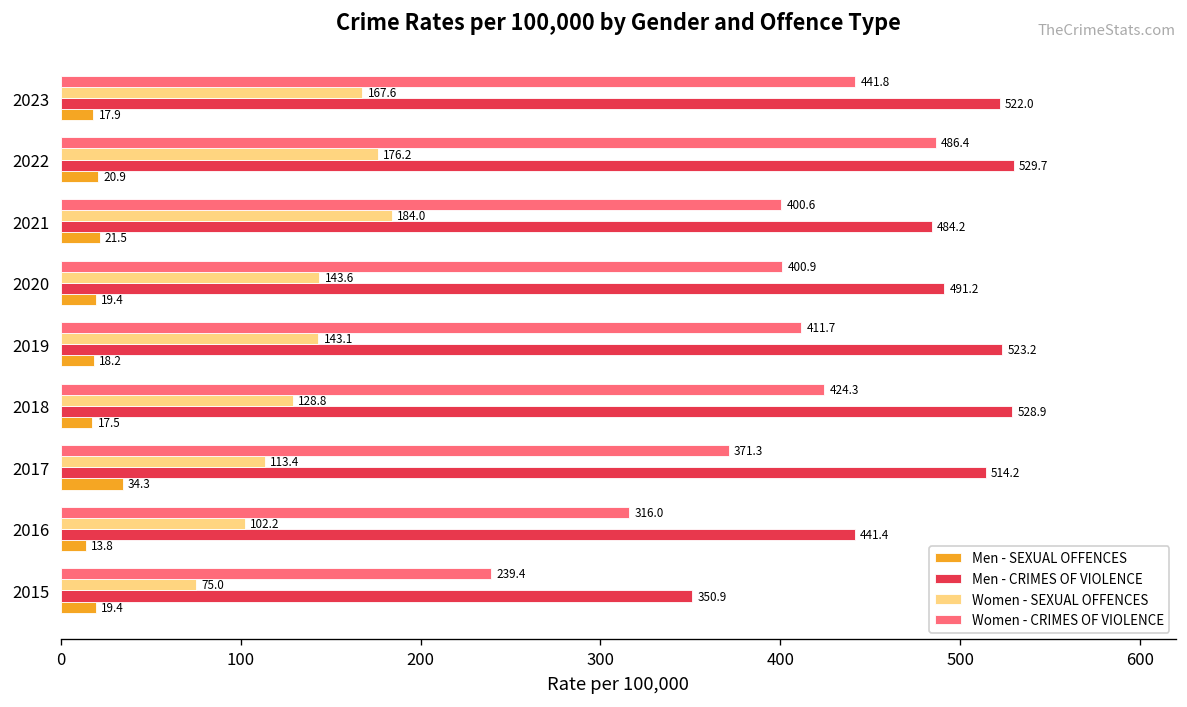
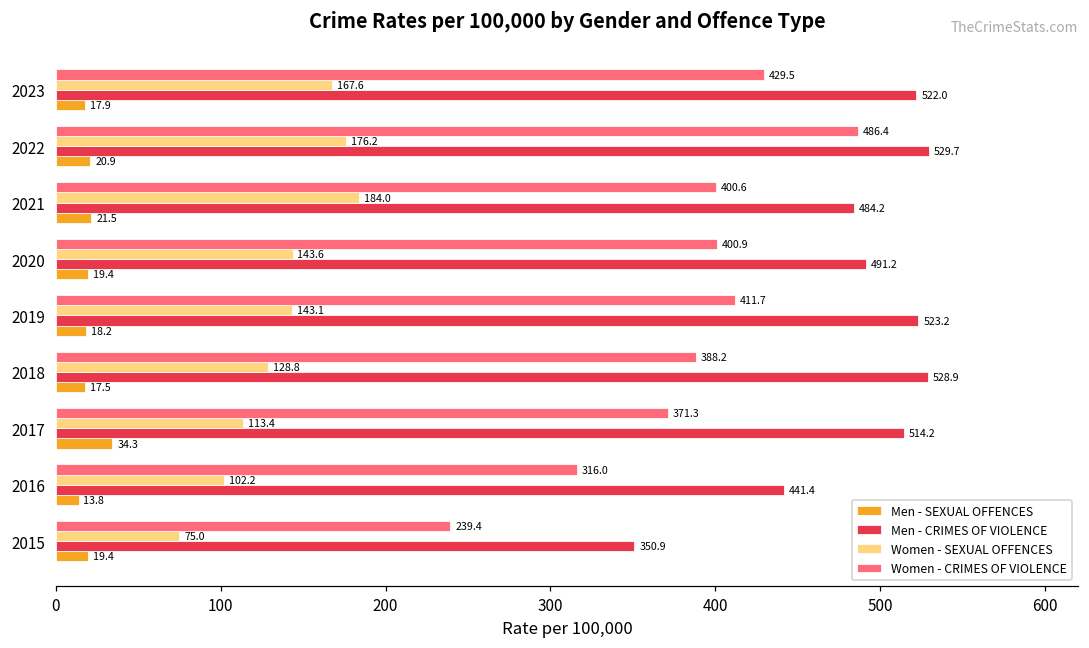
  {
    "Men - SEXUAL OFFENCES": {
      "2023": 17.9,
      "2022": 20.9,
      "2021": 21.5,
      "2020": 19.4,
      "2019": 18.2,
      "2018": 17.5,
      "2017": 34.3,
      "2016": 13.8,
      "2015": 19.4
    },
    "Men - CRIMES OF VIOLENCE": {
      "2023": 522.0,
      "2022": 529.7,
      "2021": 484.2,
      "2020": 491.2,
      "2019": 523.2,
      "2018": 528.9,
      "2017": 514.2,
      "2016": 441.4,
      "2015": 350.9
    },
    "Women - SEXUAL OFFENCES": {
      "2023": 167.6,
      "2022": 176.2,
      "2021": 184.0,
      "2020": 143.6,
      "2019": 143.1,
      "2018": 128.8,
      "2017": 113.4,
      "2016": 102.2,
      "2015": 75.0
    },
    "Women - CRIMES OF VIOLENCE": {
-     "2023": 441.8,
+     "2023": 429.5,
      "2022": 486.4,
      "2021": 400.6,
      "2020": 400.9,
      "2019": 411.7,
-     "2018": 424.3,
+     "2018": 388.2,
      "2017": 371.3,
      "2016": 316.0,
      "2015": 239.4
    }
  }
